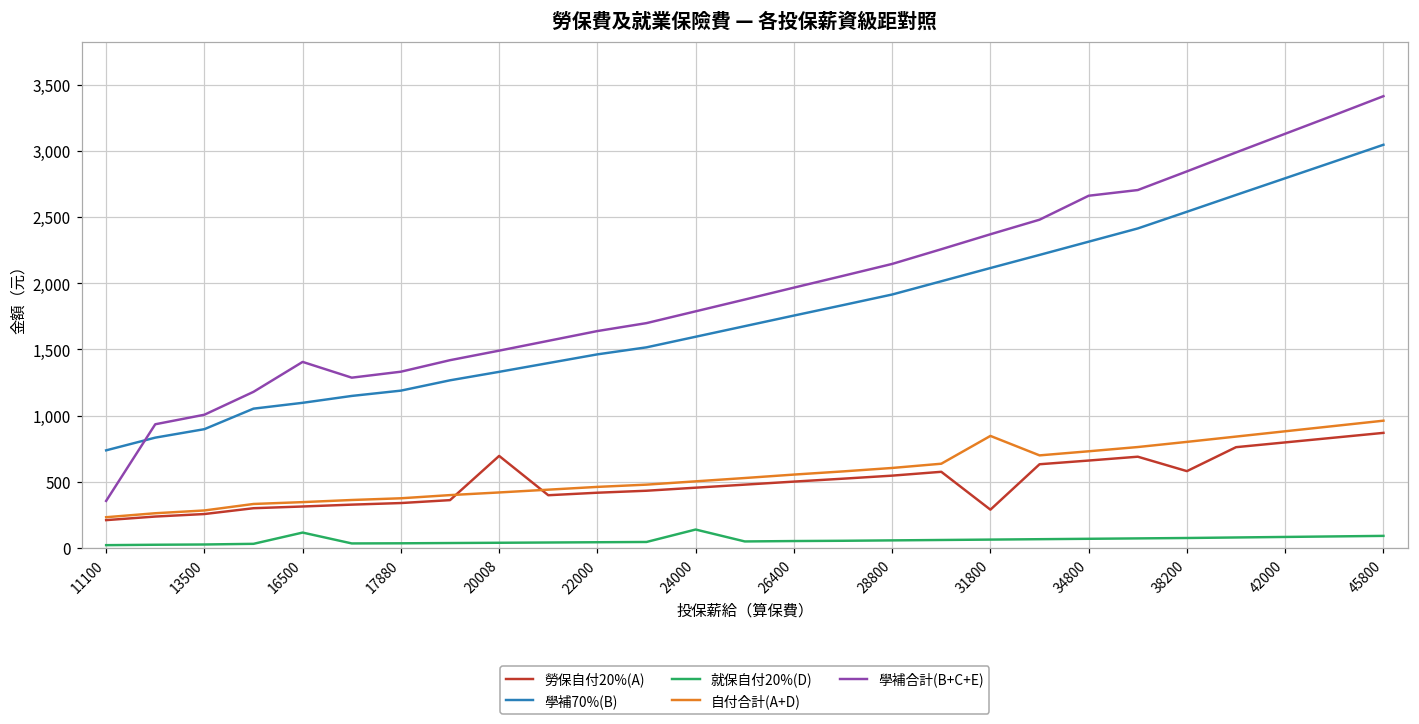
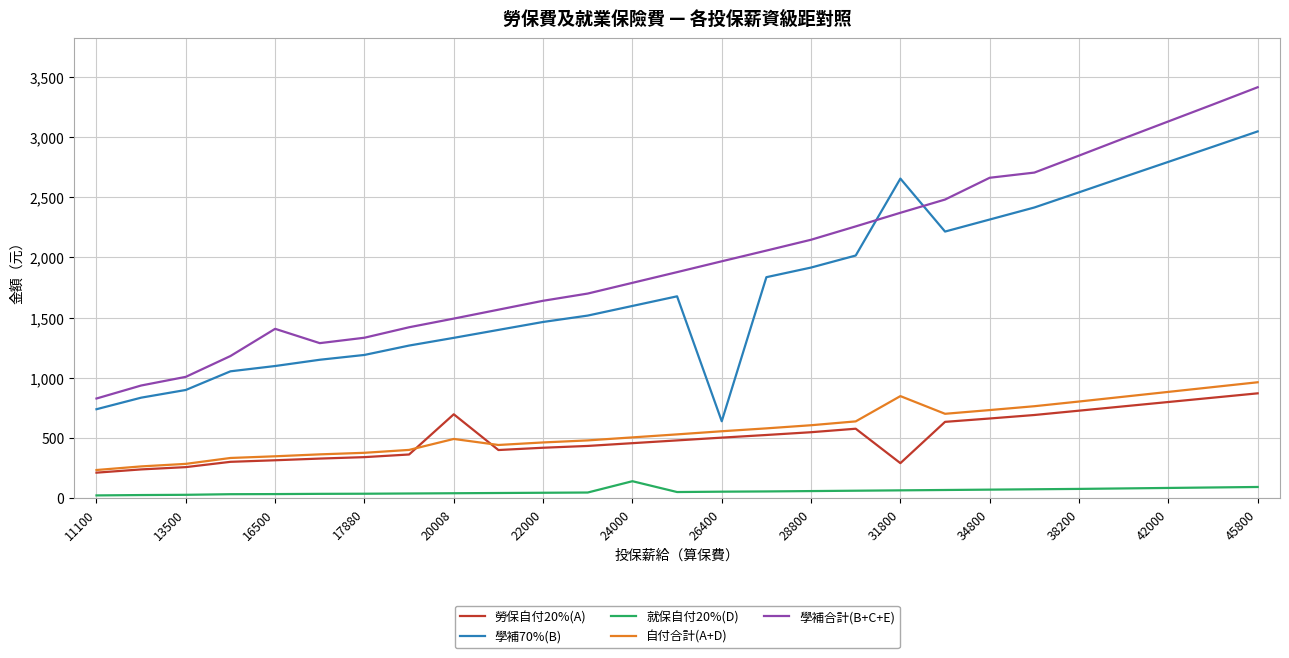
  {
    "勞保自付20%(A)": {
      "11100": "210",
      "13500": "260",
      "16500": "310",
      "17880": "340",
      "20008": "700",
      "22000": "420",
      "24000": "460",
      "26400": "500",
      "28800": "550",
      "31800": "290",
      "34800": "660",
-     "38200": "580",
+     "38200": "730",
      "42000": "800",
      "45800": "870"
    },
    "學補70%(B)": {
      "11100": "740",
      "13500": "900",
      "16500": "1,100",
      "17880": "1,190",
      "20008": "1,330",
      "22000": "1,460",
      "24000": "1,600",
-     "26400": "1,760",
+     "26400": "640",
      "28800": "1,920",
-     "31800": "2,120",
+     "31800": "2,650",
      "34800": "2,310",
      "38200": "2,540",
      "42000": "2,790",
      "45800": "3,050"
    },
    "就保自付20%(D)": {
      "11100": "20",
      "13500": "30",
-     "16500": "120",
+     "16500": "30",
      "17880": "40",
      "20008": "40",
      "22000": "40",
      "24000": "140",
      "26400": "50",
      "28800": "60",
      "31800": "60",
      "34800": "70",
      "38200": "80",
      "42000": "80",
      "45800": "90"
    },
    "自付合計(A+D)": {
      "11100": "230",
      "13500": "280",
      "16500": "350",
      "17880": "380",
-     "20008": "420",
+     "20008": "490",
      "22000": "460",
      "24000": "500",
      "26400": "560",
      "28800": "610",
      "31800": "850",
      "34800": "730",
      "38200": "800",
      "42000": "880",
      "45800": "960"
    },
    "學補合計(B+C+E)": {
-     "11100": "360",
+     "11100": "830",
      "13500": "1,010",
      "16500": "1,410",
      "17880": "1,330",
      "20008": "1,490",
      "22000": "1,640",
      "24000": "1,790",
      "26400": "1,970",
      "28800": "2,150",
      "31800": "2,370",
      "34800": "2,660",
      "38200": "2,850",
      "42000": "3,130",
      "45800": "3,410"
    }
  }
